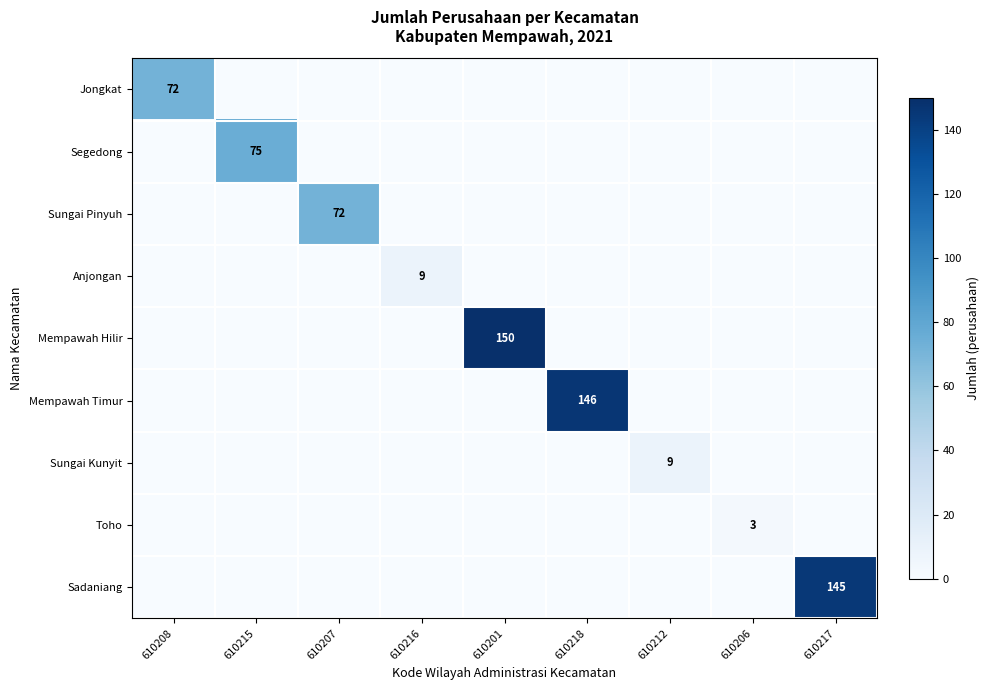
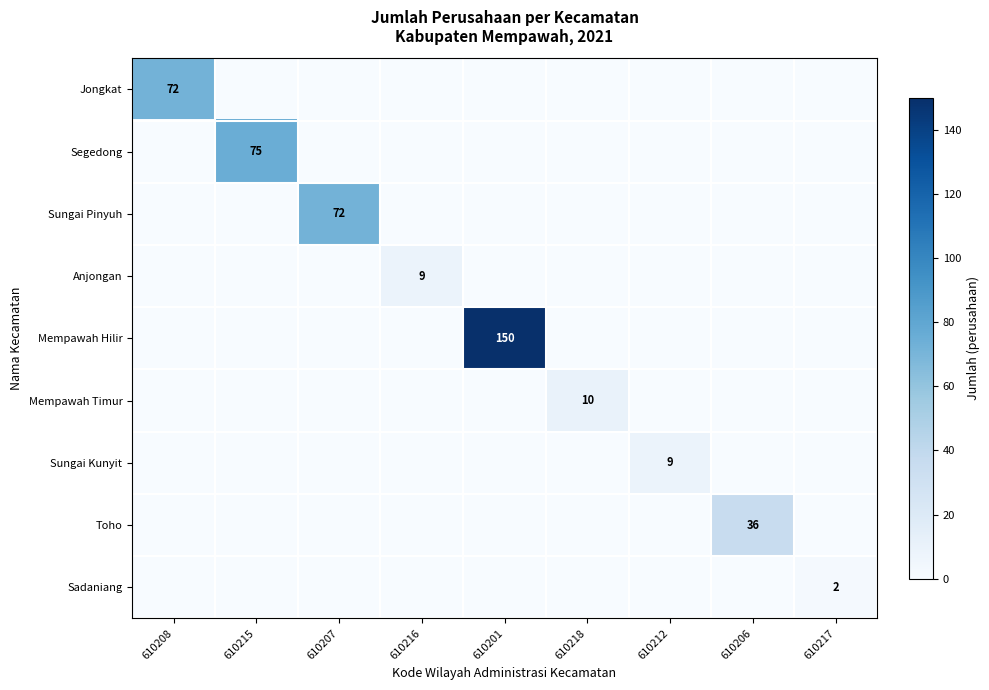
  {
    "Jongkat": {
      "610208": 72
    },
    "Segedong": {
      "610215": 75
    },
    "Sungai Pinyuh": {
      "610207": 72
    },
    "Anjongan": {
      "610216": 9
    },
    "Mempawah Hilir": {
      "610201": 150
    },
    "Mempawah Timur": {
-     "610218": 146
+     "610218": 10
    },
    "Sungai Kunyit": {
      "610212": 9
    },
    "Toho": {
-     "610206": 3
+     "610206": 36
    },
    "Sadaniang": {
-     "610217": 145
+     "610217": 2
    }
  }
